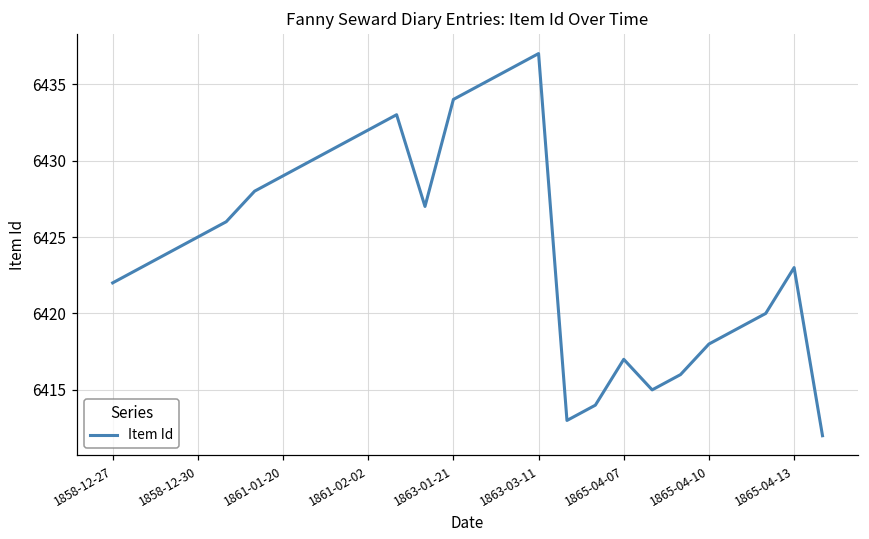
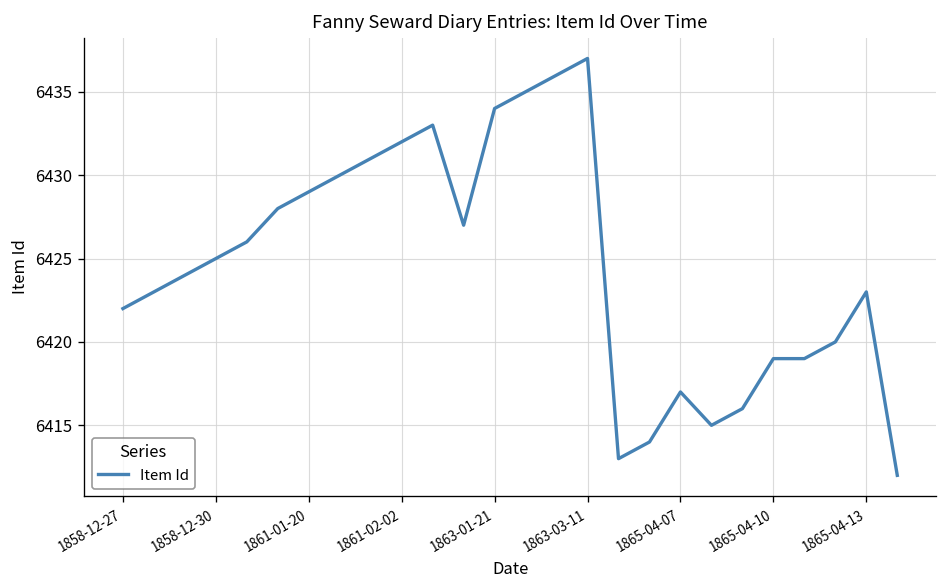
  {
    "1863-03-11": 6437,
-   "1865-04-10": 6418,
+   "1865-04-10": 6419,
    "1865-04-13": 6423
  }
